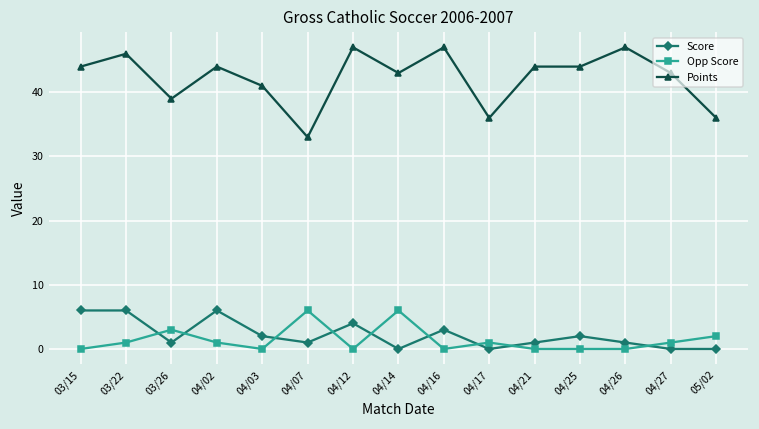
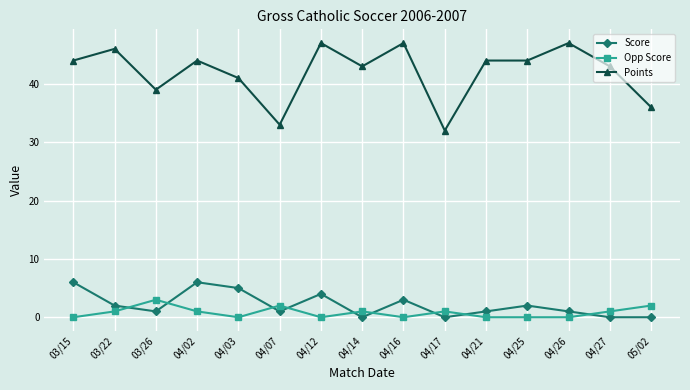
  {
    "Score": {
      "03/15": 6,
-     "03/22": 6,
+     "03/22": 2,
      "03/26": 1,
      "04/02": 6,
-     "04/03": 2,
+     "04/03": 5,
      "04/07": 1,
      "04/12": 4,
      "04/14": 0,
      "04/16": 3,
      "04/17": 0,
      "04/21": 1,
      "04/25": 2,
      "04/26": 1,
      "04/27": 0,
      "05/02": 0
    },
    "Opp Score": {
      "03/15": 0,
      "03/22": 1,
      "03/26": 3,
      "04/02": 1,
      "04/03": 0,
-     "04/07": 6,
+     "04/07": 2,
      "04/12": 0,
-     "04/14": 6,
+     "04/14": 1,
      "04/16": 0,
      "04/17": 1,
      "04/21": 0,
      "04/25": 0,
      "04/26": 0,
      "04/27": 1,
      "05/02": 2
    },
    "Points": {
      "03/15": 44,
      "03/22": 46,
      "03/26": 39,
      "04/02": 44,
      "04/03": 41,
      "04/07": 33,
      "04/12": 47,
      "04/14": 43,
      "04/16": 47,
-     "04/17": 36,
+     "04/17": 32,
      "04/21": 44,
      "04/25": 44,
      "04/26": 47,
      "05/02": 36
    }
  }
